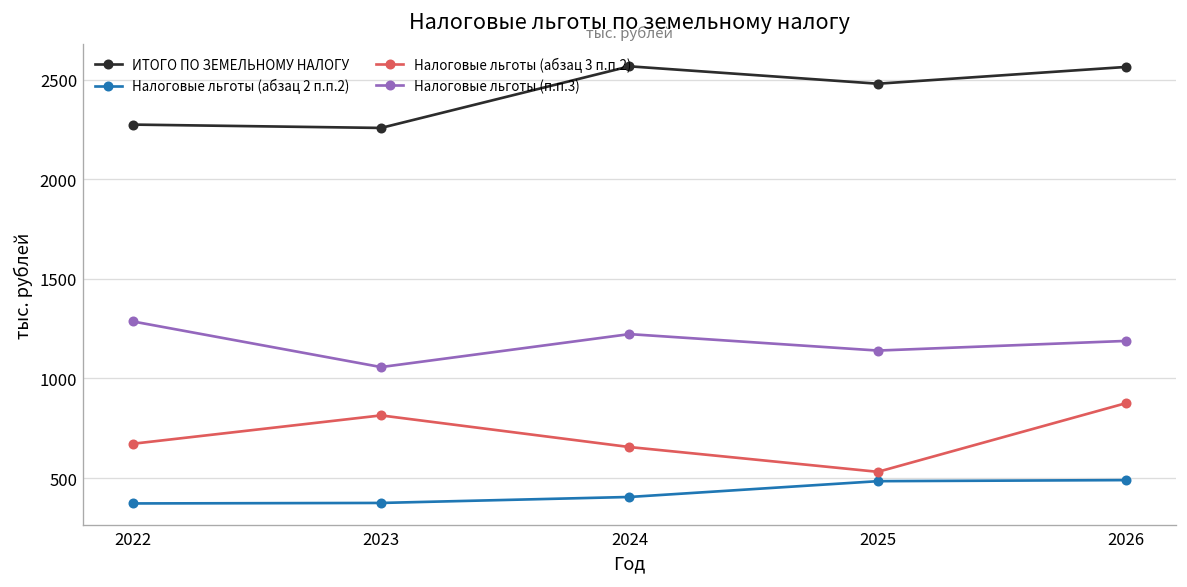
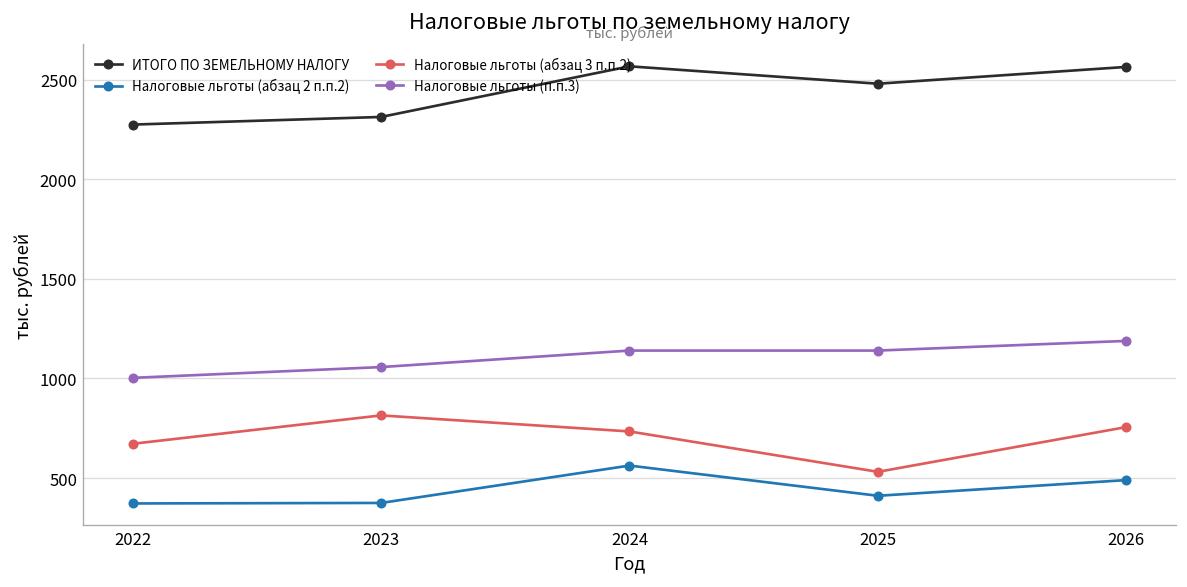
  {
    "ИТОГО ПО ЗЕМЕЛЬНОМУ НАЛОГУ": {
      "2022": 2270,
-     "2023": 2260,
+     "2023": 2310,
      "2024": 2570,
      "2025": 2480,
      "2026": 2560
    },
    "Налоговые льготы (абзац 2 п.п.2)": {
      "2022": 370,
      "2023": 380,
-     "2024": 410,
-     "2025": 480,
+     "2024": 560,
+     "2025": 410,
      "2026": 490
    },
    "Налоговые льготы (абзац 3 п.п.2)": {
      "2022": 670,
      "2023": 810,
-     "2024": 660,
+     "2024": 730,
      "2025": 530,
-     "2026": 880
+     "2026": 760
    },
    "Налоговые льготы (п.п.3)": {
-     "2022": 1290,
+     "2022": 1000,
      "2023": 1060,
-     "2024": 1220,
+     "2024": 1140,
      "2025": 1140,
      "2026": 1190
    }
  }
